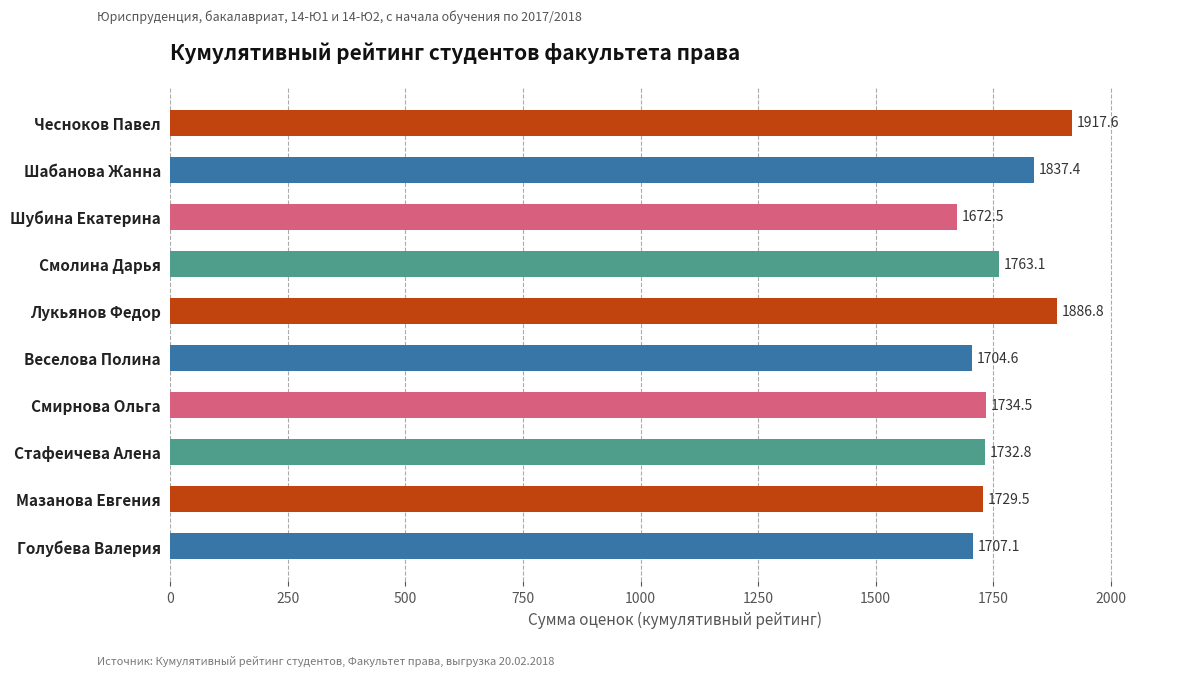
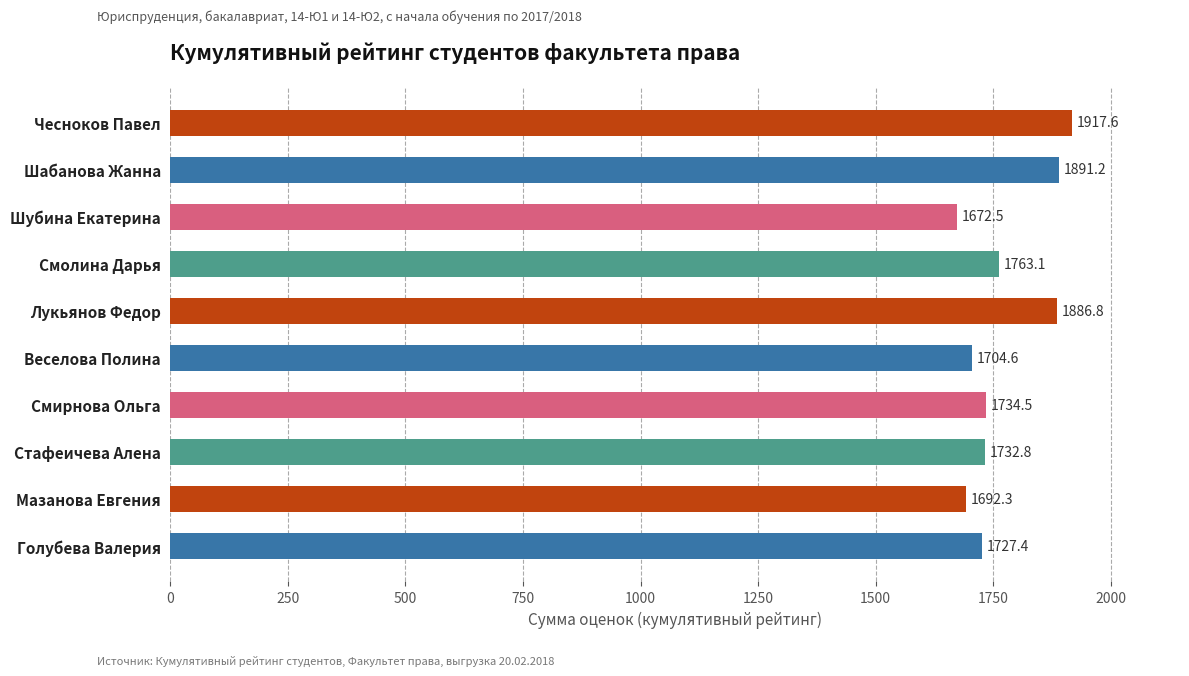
  {
    "Чесноков Павел": 1917.6,
-   "Шабанова Жанна": 1837.4,
+   "Шабанова Жанна": 1891.2,
    "Шубина Екатерина": 1672.5,
    "Смолина Дарья": 1763.1,
    "Лукьянов Федор": 1886.8,
    "Веселова Полина": 1704.6,
    "Смирнова Ольга": 1734.5,
    "Стафеичева Алена": 1732.8,
-   "Мазанова Евгения": 1729.5,
-   "Голубева Валерия": 1707.1
+   "Мазанова Евгения": 1692.3,
+   "Голубева Валерия": 1727.4
  }
